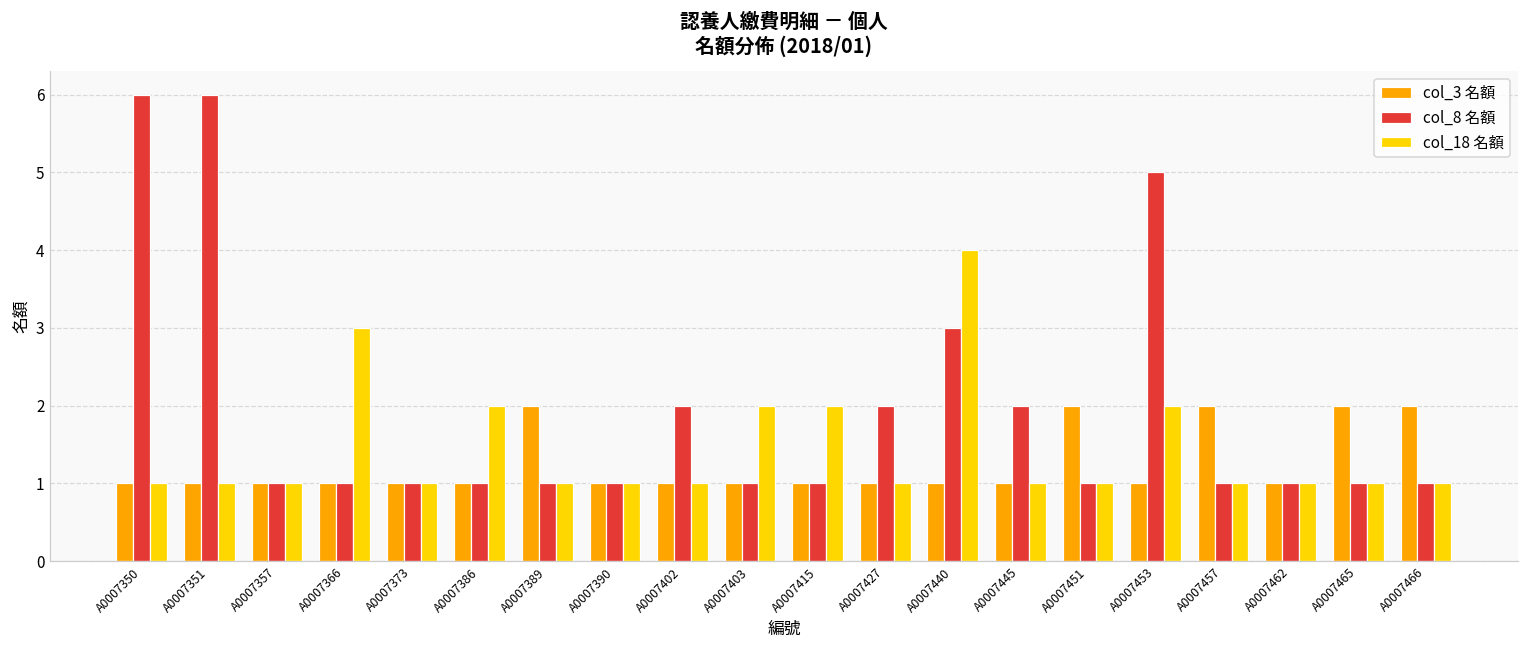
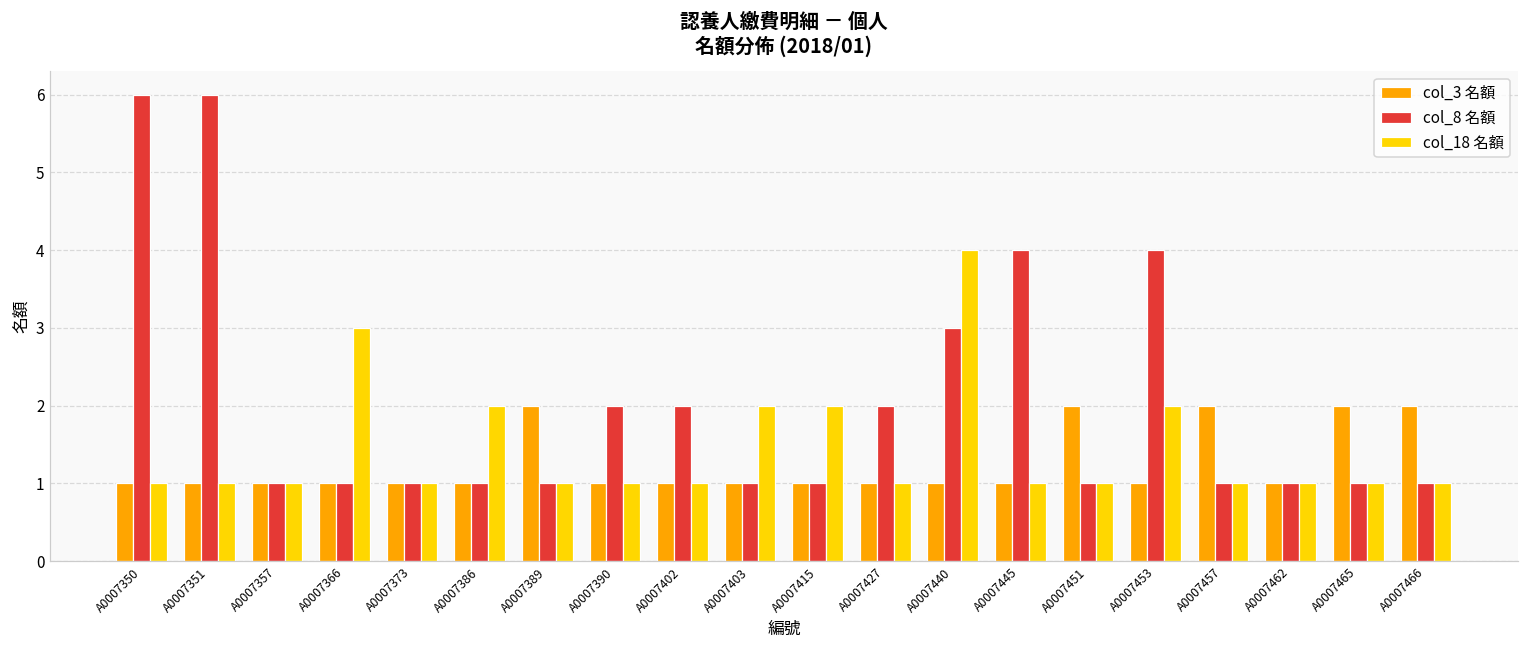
  {
    "col_8 名額": {
      "A0007350": 6,
      "A0007351": 6,
      "A0007357": 1,
      "A0007366": 1,
      "A0007373": 1,
      "A0007386": 1,
      "A0007389": 1,
-     "A0007390": 1,
+     "A0007390": 2,
      "A0007402": 2,
      "A0007403": 1,
      "A0007415": 1,
      "A0007427": 2,
      "A0007440": 3,
-     "A0007445": 2,
+     "A0007445": 4,
      "A0007451": 1,
-     "A0007453": 5,
+     "A0007453": 4,
      "A0007457": 1,
      "A0007462": 1,
      "A0007465": 1,
      "A0007466": 1
    }
  }
